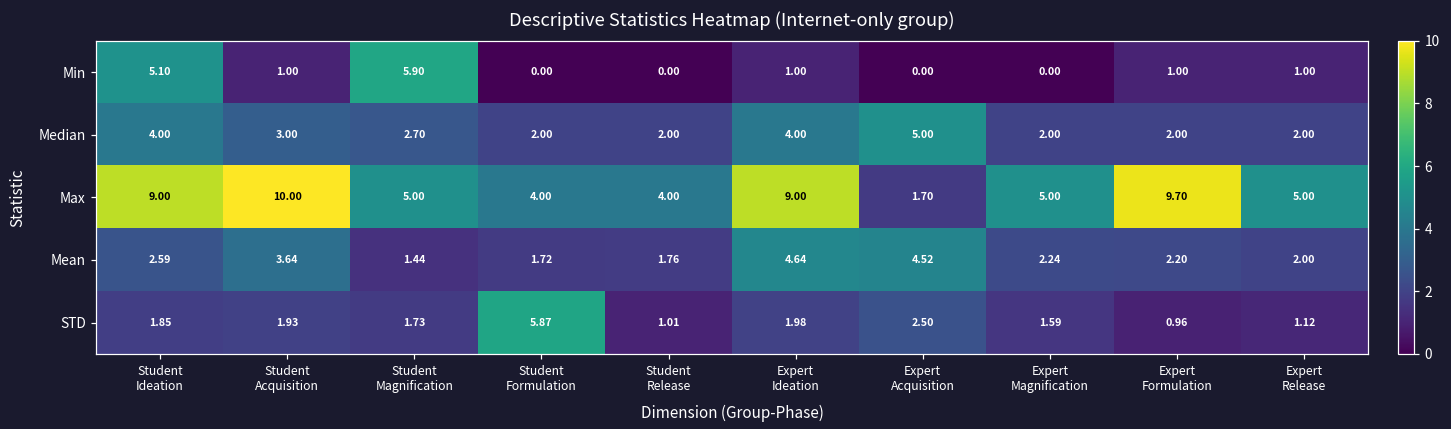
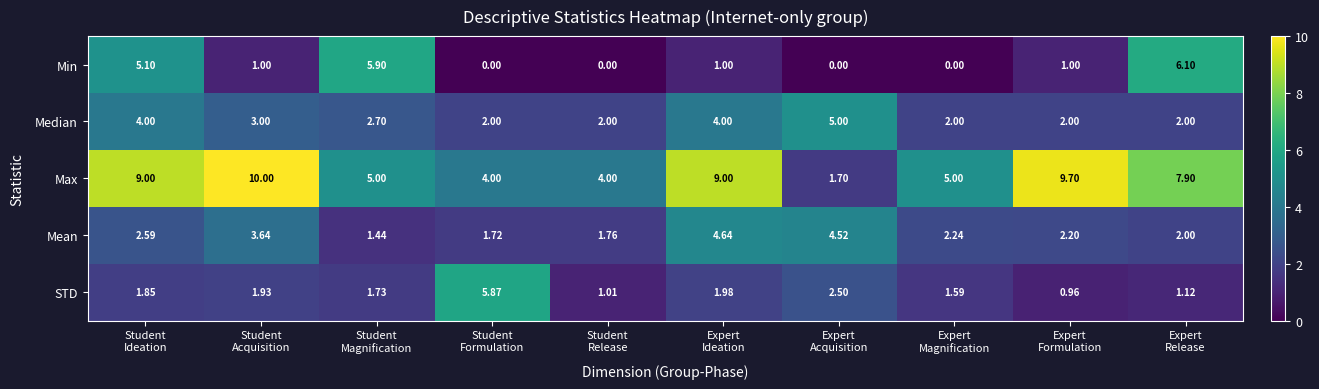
  {
    "Min": {
      "Student Ideation": 5.10,
      "Student Acquisition": 1.00,
      "Student Magnification": 5.90,
      "Student Formulation": 0.00,
      "Student Release": 0.00,
      "Expert Ideation": 1.00,
      "Expert Acquisition": 0.00,
      "Expert Magnification": 0.00,
      "Expert Formulation": 1.00,
-     "Expert Release": 1.00
+     "Expert Release": 6.10
    },
    "Median": {
      "Student Ideation": 4.00,
      "Student Acquisition": 3.00,
      "Student Magnification": 2.70,
      "Student Formulation": 2.00,
      "Student Release": 2.00,
      "Expert Ideation": 4.00,
      "Expert Acquisition": 5.00,
      "Expert Magnification": 2.00,
      "Expert Formulation": 2.00,
      "Expert Release": 2.00
    },
    "Max": {
      "Student Ideation": 9.00,
      "Student Acquisition": 10.00,
      "Student Magnification": 5.00,
      "Student Formulation": 4.00,
      "Student Release": 4.00,
      "Expert Ideation": 9.00,
      "Expert Acquisition": 1.70,
      "Expert Magnification": 5.00,
      "Expert Formulation": 9.70,
-     "Expert Release": 5.00
+     "Expert Release": 7.90
    },
    "Mean": {
      "Student Ideation": 2.59,
      "Student Acquisition": 3.64,
      "Student Magnification": 1.44,
      "Student Formulation": 1.72,
      "Student Release": 1.76,
      "Expert Ideation": 4.64,
      "Expert Acquisition": 4.52,
      "Expert Magnification": 2.24,
      "Expert Formulation": 2.20,
      "Expert Release": 2.00
    },
    "STD": {
      "Student Ideation": 1.85,
      "Student Acquisition": 1.93,
      "Student Magnification": 1.73,
      "Student Formulation": 5.87,
      "Student Release": 1.01,
      "Expert Ideation": 1.98,
      "Expert Acquisition": 2.50,
      "Expert Magnification": 1.59,
      "Expert Formulation": 0.96,
      "Expert Release": 1.12
    }
  }
